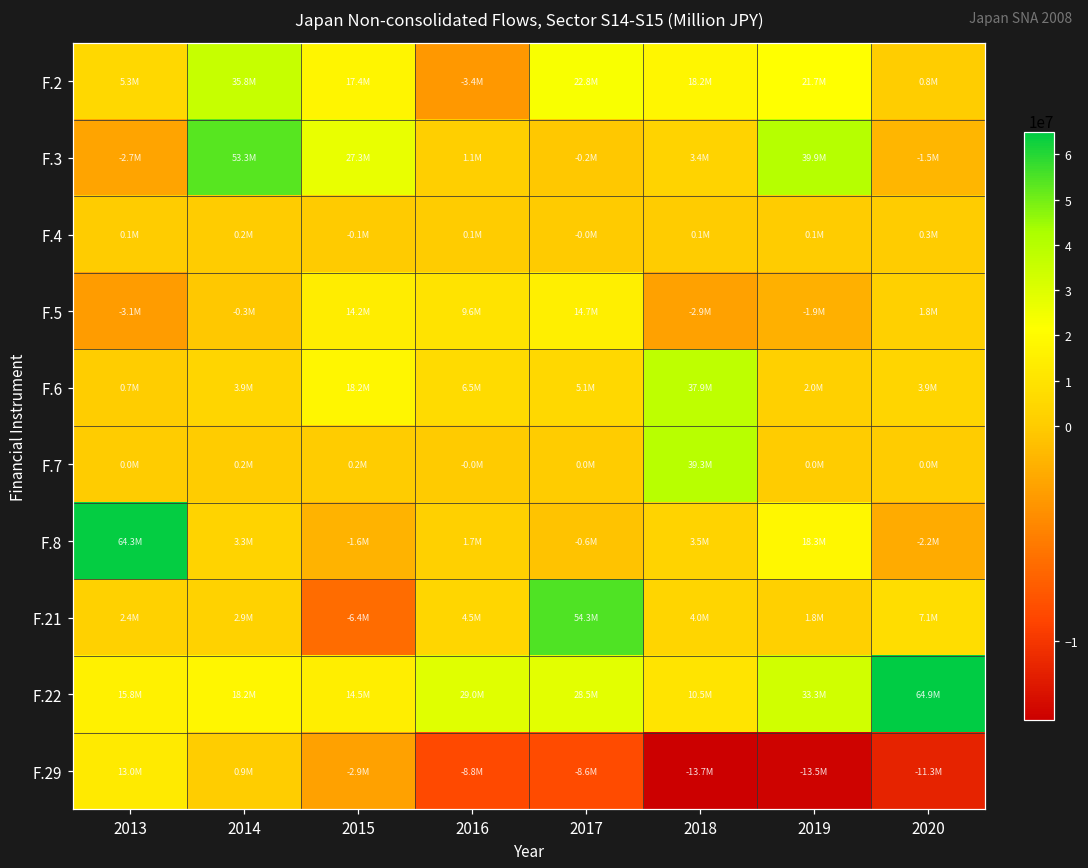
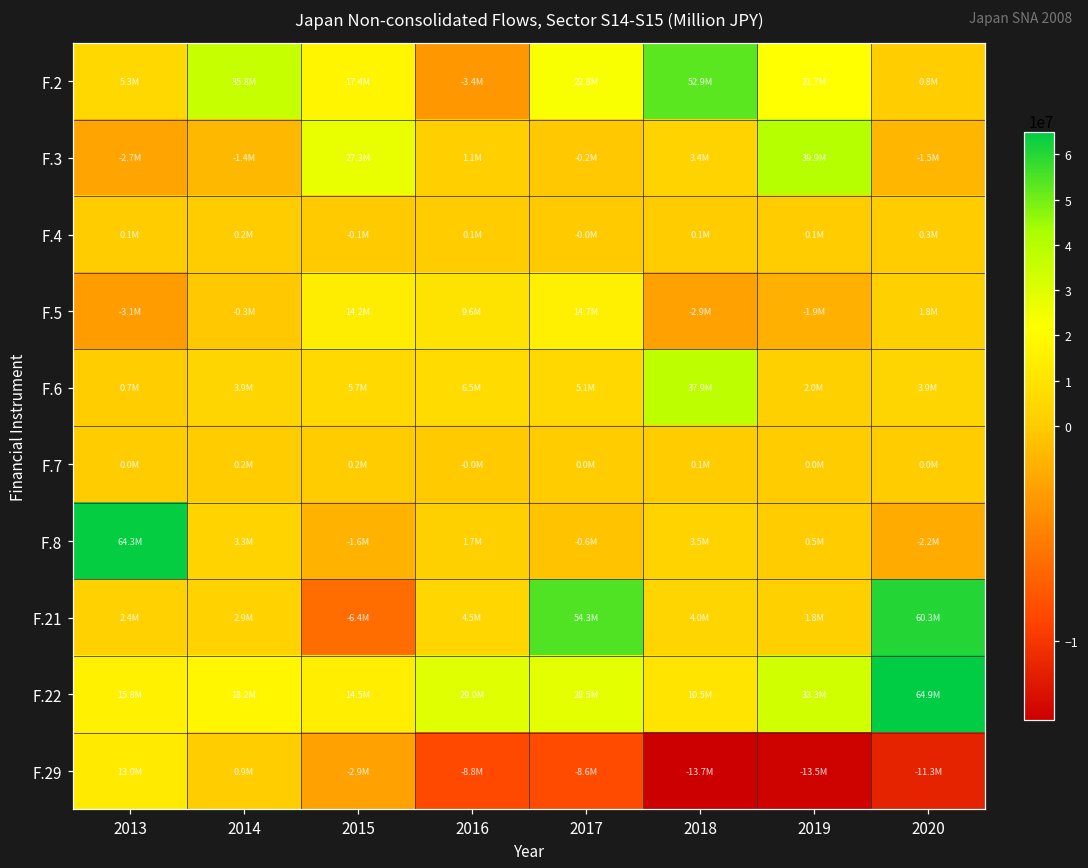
  {
    "F.2": {
      "2013": "5.3M",
      "2014": "35.8M",
      "2015": "17.4M",
      "2016": "-3.4M",
      "2017": "22.8M",
-     "2018": "18.2M",
+     "2018": "52.9M",
      "2019": "21.7M",
      "2020": "0.8M"
    },
    "F.3": {
      "2013": "-2.7M",
-     "2014": "53.3M",
+     "2014": "-1.4M",
      "2015": "27.3M",
      "2016": "1.1M",
      "2017": "-0.2M",
      "2018": "3.4M",
      "2019": "39.9M",
      "2020": "-1.5M"
    },
    "F.4": {
      "2013": "0.1M",
      "2014": "0.2M",
      "2015": "-0.1M",
      "2016": "0.1M",
      "2017": "-0.0M",
      "2018": "0.1M",
      "2019": "0.1M",
      "2020": "0.3M"
    },
    "F.5": {
      "2013": "-3.1M",
      "2014": "-0.3M",
      "2015": "14.2M",
      "2016": "9.6M",
      "2017": "14.7M",
      "2018": "-2.9M",
      "2019": "-1.9M",
      "2020": "1.8M"
    },
    "F.6": {
      "2013": "0.7M",
      "2014": "3.9M",
-     "2015": "18.2M",
+     "2015": "5.7M",
      "2016": "6.5M",
      "2017": "5.1M",
      "2018": "37.9M",
      "2019": "2.0M",
      "2020": "3.9M"
    },
    "F.7": {
      "2013": "0.0M",
      "2014": "0.2M",
      "2015": "0.2M",
      "2016": "-0.0M",
      "2017": "0.0M",
-     "2018": "39.3M",
+     "2018": "0.1M",
      "2019": "0.0M",
      "2020": "0.0M"
    },
    "F.8": {
      "2013": "64.3M",
      "2014": "3.3M",
      "2015": "-1.6M",
      "2016": "1.7M",
      "2017": "-0.6M",
      "2018": "3.5M",
-     "2019": "18.3M",
+     "2019": "0.5M",
      "2020": "-2.2M"
    },
    "F.21": {
      "2013": "2.4M",
      "2014": "2.9M",
      "2015": "-6.4M",
      "2016": "4.5M",
      "2017": "54.3M",
      "2018": "4.0M",
      "2019": "1.8M",
-     "2020": "7.1M"
+     "2020": "60.3M"
    },
    "F.22": {
      "2013": "15.8M",
      "2014": "18.2M",
      "2015": "14.5M",
      "2016": "29.0M",
      "2017": "28.5M",
      "2018": "10.5M",
      "2019": "33.3M",
      "2020": "64.9M"
    },
    "F.29": {
      "2013": "13.0M",
      "2014": "0.9M",
      "2015": "-2.9M",
      "2016": "-8.8M",
      "2017": "-8.6M",
      "2018": "-13.7M",
      "2019": "-13.5M",
      "2020": "-11.3M"
    }
  }
